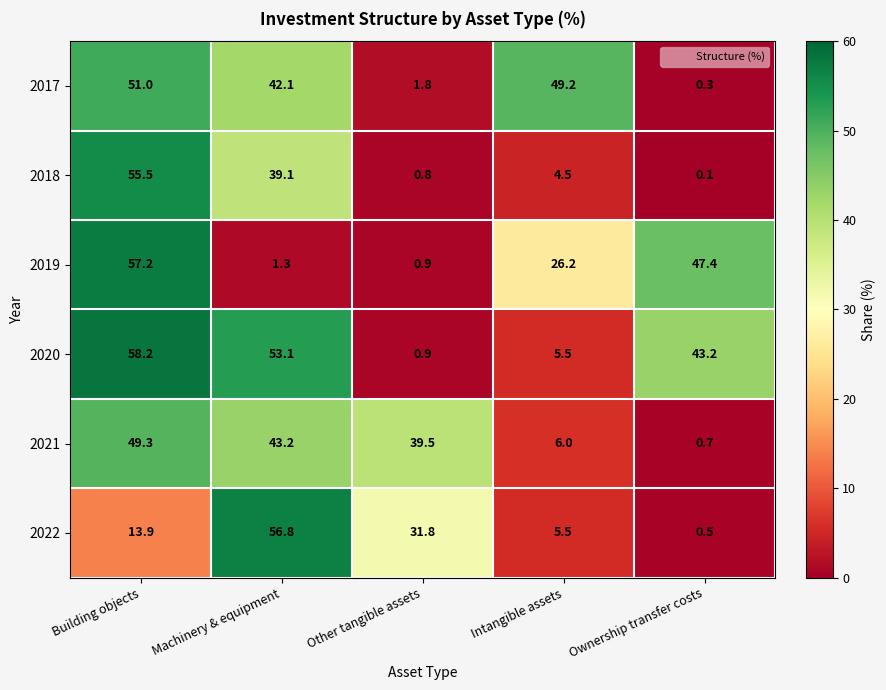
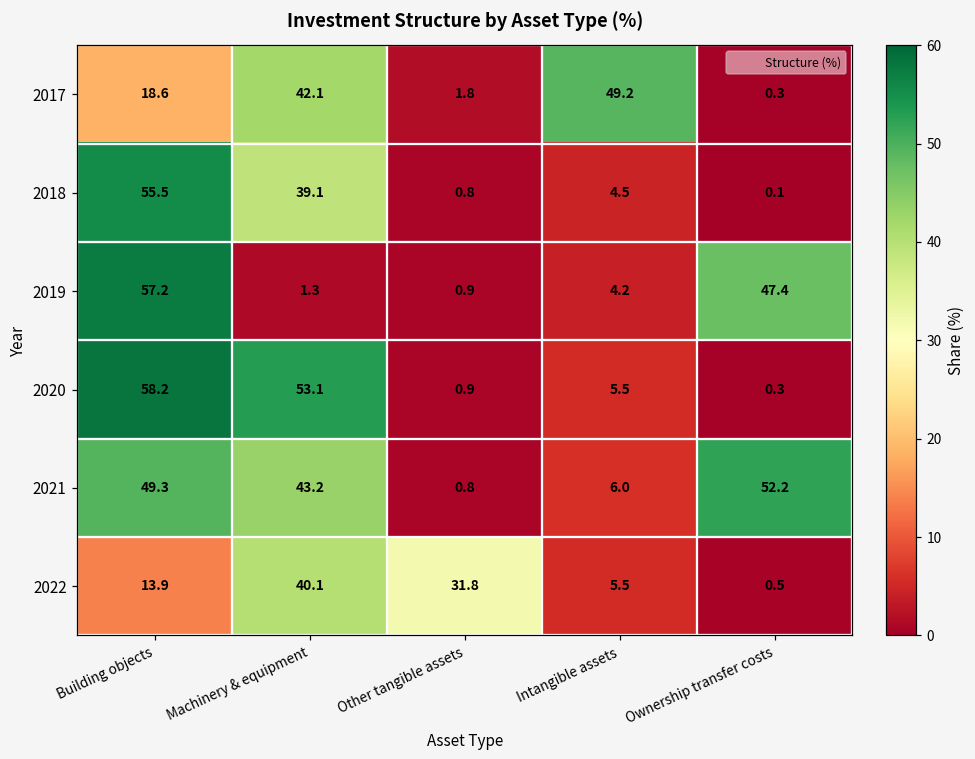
  {
    "2017": {
-     "Building objects": 51.0,
+     "Building objects": 18.6,
      "Machinery & equipment": 42.1,
      "Other tangible assets": 1.8,
      "Intangible assets": 49.2,
      "Ownership transfer costs": 0.3
    },
    "2018": {
      "Building objects": 55.5,
      "Machinery & equipment": 39.1,
      "Other tangible assets": 0.8,
      "Intangible assets": 4.5,
      "Ownership transfer costs": 0.1
    },
    "2019": {
      "Building objects": 57.2,
      "Machinery & equipment": 1.3,
      "Other tangible assets": 0.9,
-     "Intangible assets": 26.2,
+     "Intangible assets": 4.2,
      "Ownership transfer costs": 47.4
    },
    "2020": {
      "Building objects": 58.2,
      "Machinery & equipment": 53.1,
      "Other tangible assets": 0.9,
      "Intangible assets": 5.5,
-     "Ownership transfer costs": 43.2
+     "Ownership transfer costs": 0.3
    },
    "2021": {
      "Building objects": 49.3,
      "Machinery & equipment": 43.2,
-     "Other tangible assets": 39.5,
+     "Other tangible assets": 0.8,
      "Intangible assets": 6.0,
-     "Ownership transfer costs": 0.7
+     "Ownership transfer costs": 52.2
    },
    "2022": {
      "Building objects": 13.9,
-     "Machinery & equipment": 56.8,
+     "Machinery & equipment": 40.1,
      "Other tangible assets": 31.8,
      "Intangible assets": 5.5,
      "Ownership transfer costs": 0.5
    }
  }
